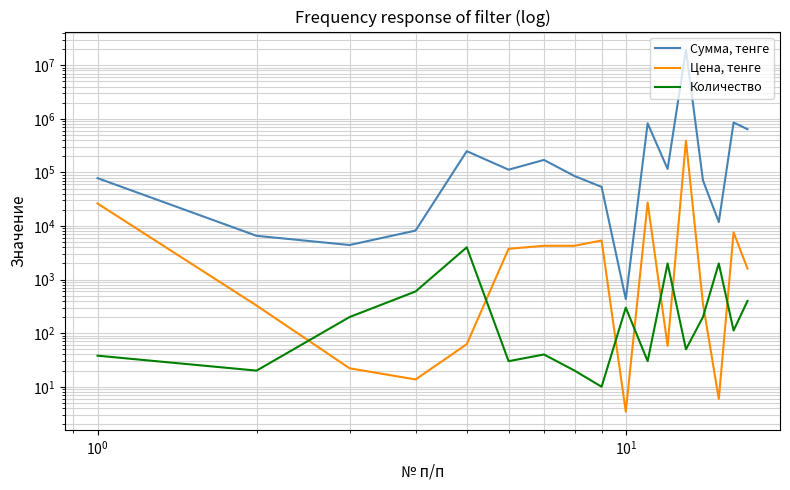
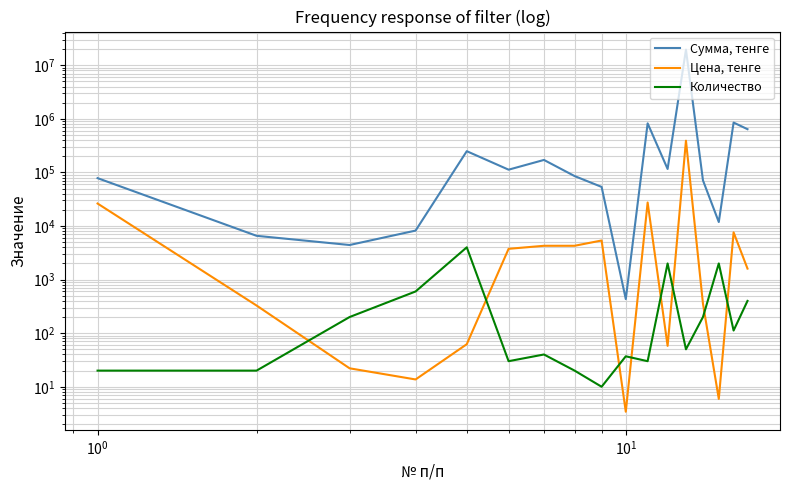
  {
    "Сумма, тенге": {
      "10^0": 80000,
      "10^1": 400
    },
    "Цена, тенге": {
      "10^0": 30000,
      "10^1": 3
    },
    "Количество": {
-     "10^0": 40,
-     "10^1": 300
+     "10^0": 20,
+     "10^1": 40
    }
  }
